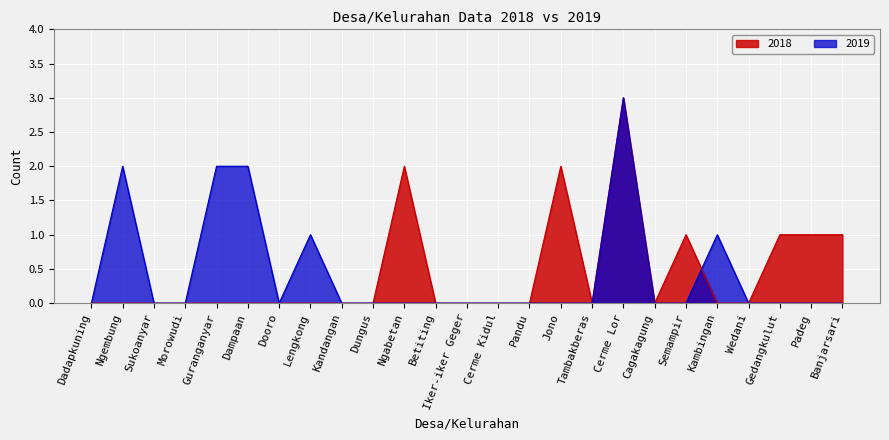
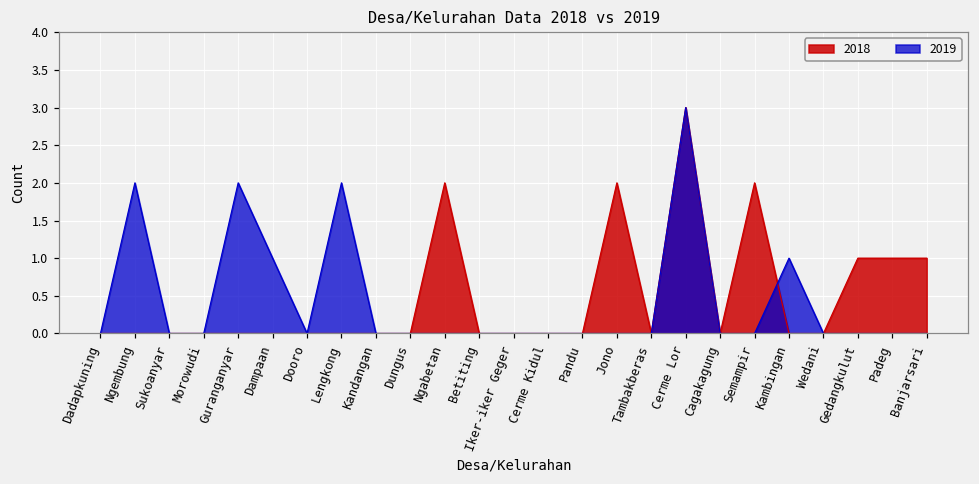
  {
    "2018": {
      "Ngembung": 0,
      "Guranganyar": 0,
      "Dampaan": 0,
      "Lengkong": 0,
      "Ngabetan": 2,
      "Jono": 2,
-     "Semampir": 1,
+     "Semampir": 2,
      "Kambingan": 0,
      "Gedangkulut": 1,
      "Padeg": 1,
      "Banjarsari": 1
    },
    "2019": {
      "Ngembung": 2,
      "Guranganyar": 2,
-     "Dampaan": 2,
-     "Lengkong": 1,
+     "Dampaan": 1,
+     "Lengkong": 2,
      "Ngabetan": 0,
      "Jono": 0,
      "Semampir": 0,
      "Kambingan": 1,
      "Gedangkulut": 0,
      "Padeg": 0,
      "Banjarsari": 0
    }
  }
